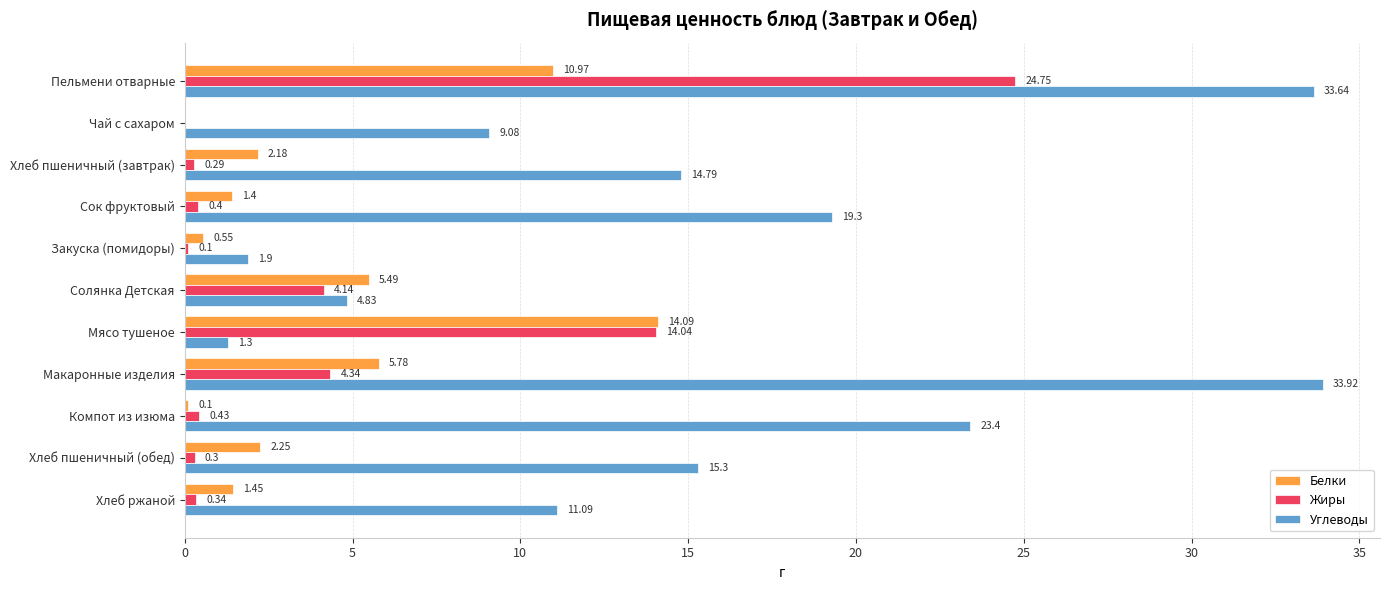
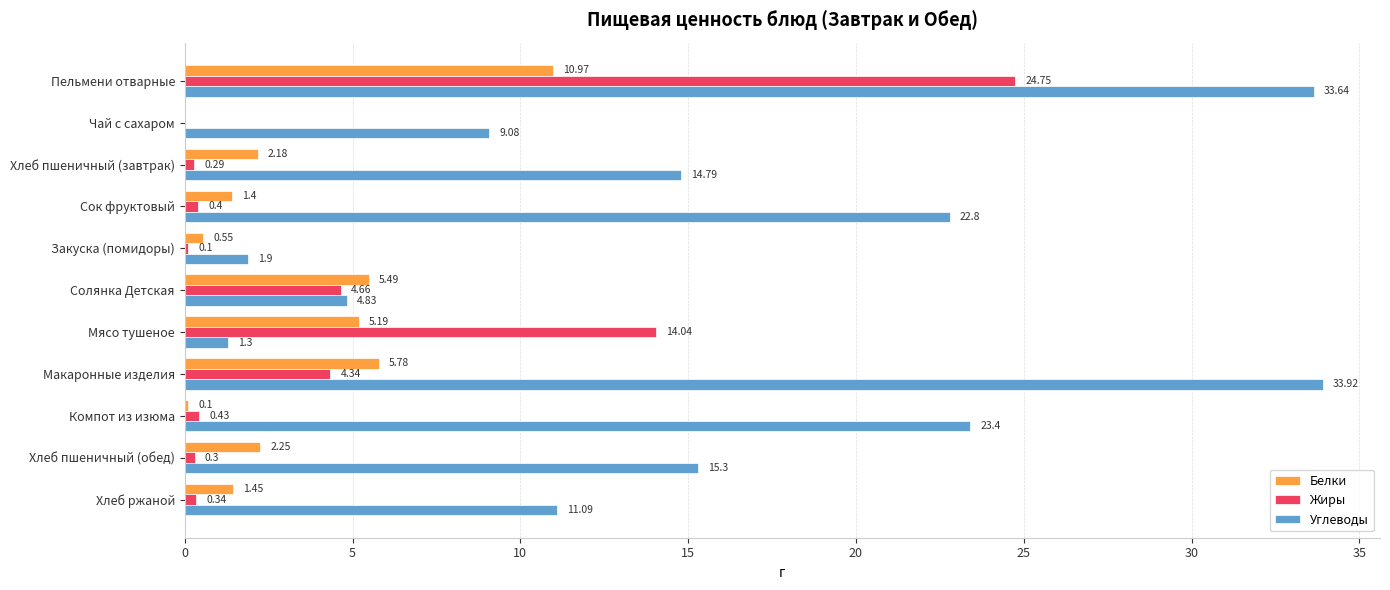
  {
    "Белки": {
      "Пельмени отварные": 10.97,
      "Хлеб пшеничный (завтрак)": 2.18,
      "Сок фруктовый": 1.4,
      "Закуска (помидоры)": 0.55,
      "Солянка Детская": 5.49,
-     "Мясо тушеное": 14.09,
+     "Мясо тушеное": 5.19,
      "Макаронные изделия": 5.78,
      "Компот из изюма": 0.1,
      "Хлеб пшеничный (обед)": 2.25,
      "Хлеб ржаной": 1.45
    },
    "Жиры": {
      "Пельмени отварные": 24.75,
      "Хлеб пшеничный (завтрак)": 0.29,
      "Сок фруктовый": 0.4,
      "Закуска (помидоры)": 0.1,
-     "Солянка Детская": 4.14,
+     "Солянка Детская": 4.66,
      "Мясо тушеное": 14.04,
      "Макаронные изделия": 4.34,
      "Компот из изюма": 0.43,
      "Хлеб пшеничный (обед)": 0.3,
      "Хлеб ржаной": 0.34
    },
    "Углеводы": {
      "Пельмени отварные": 33.64,
      "Чай с сахаром": 9.08,
      "Хлеб пшеничный (завтрак)": 14.79,
-     "Сок фруктовый": 19.3,
+     "Сок фруктовый": 22.8,
      "Закуска (помидоры)": 1.9,
      "Солянка Детская": 4.83,
      "Мясо тушеное": 1.3,
      "Макаронные изделия": 33.92,
      "Компот из изюма": 23.4,
      "Хлеб пшеничный (обед)": 15.3,
      "Хлеб ржаной": 11.09
    }
  }
